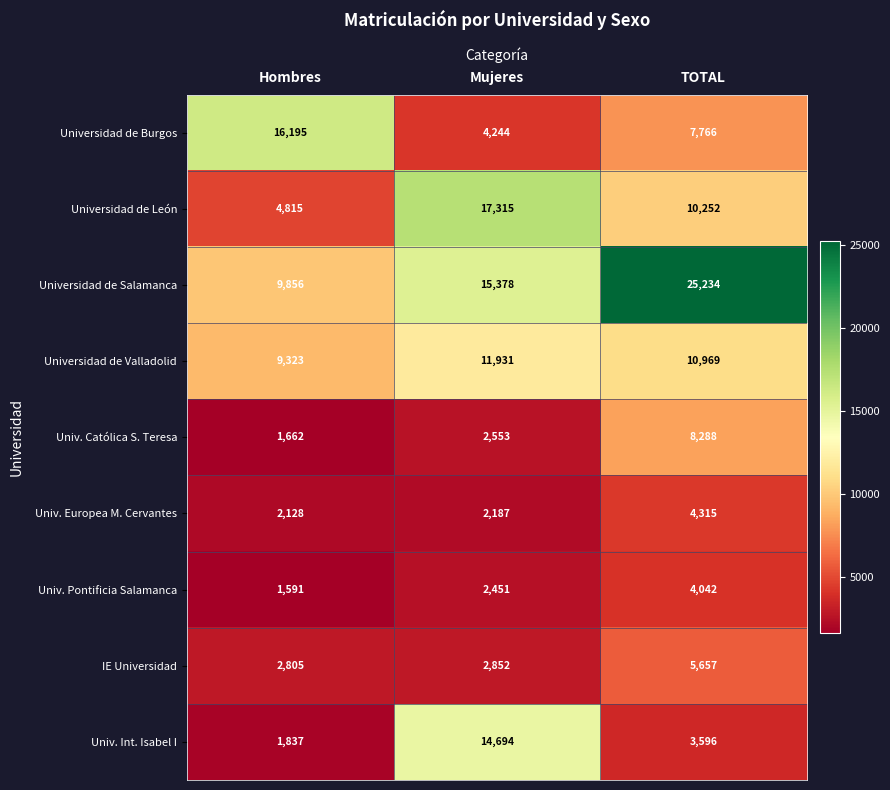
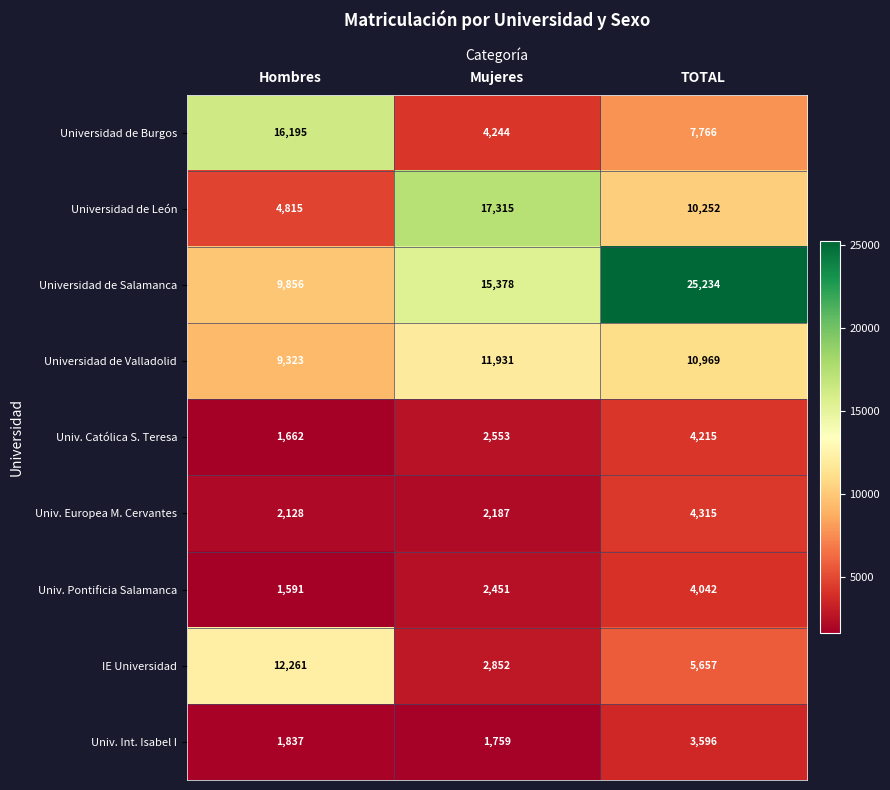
  {
    "Universidad de Burgos": {
      "Hombres": "16,195",
      "Mujeres": "4,244",
      "TOTAL": "7,766"
    },
    "Universidad de León": {
      "Hombres": "4,815",
      "Mujeres": "17,315",
      "TOTAL": "10,252"
    },
    "Universidad de Salamanca": {
      "Hombres": "9,856",
      "Mujeres": "15,378",
      "TOTAL": "25,234"
    },
    "Universidad de Valladolid": {
      "Hombres": "9,323",
      "Mujeres": "11,931",
      "TOTAL": "10,969"
    },
    "Univ. Católica S. Teresa": {
      "Hombres": "1,662",
      "Mujeres": "2,553",
-     "TOTAL": "8,288"
+     "TOTAL": "4,215"
    },
    "Univ. Europea M. Cervantes": {
      "Hombres": "2,128",
      "Mujeres": "2,187",
      "TOTAL": "4,315"
    },
    "Univ. Pontificia Salamanca": {
      "Hombres": "1,591",
      "Mujeres": "2,451",
      "TOTAL": "4,042"
    },
    "IE Universidad": {
-     "Hombres": "2,805",
+     "Hombres": "12,261",
      "Mujeres": "2,852",
      "TOTAL": "5,657"
    },
    "Univ. Int. Isabel I": {
      "Hombres": "1,837",
-     "Mujeres": "14,694",
+     "Mujeres": "1,759",
      "TOTAL": "3,596"
    }
  }
